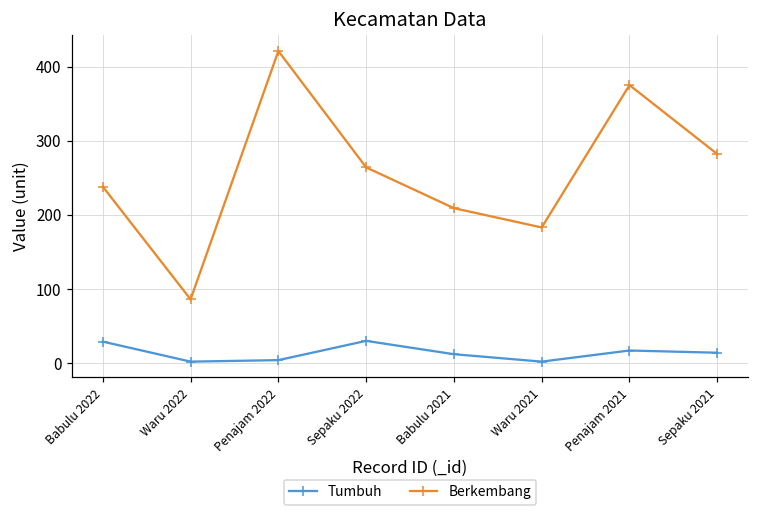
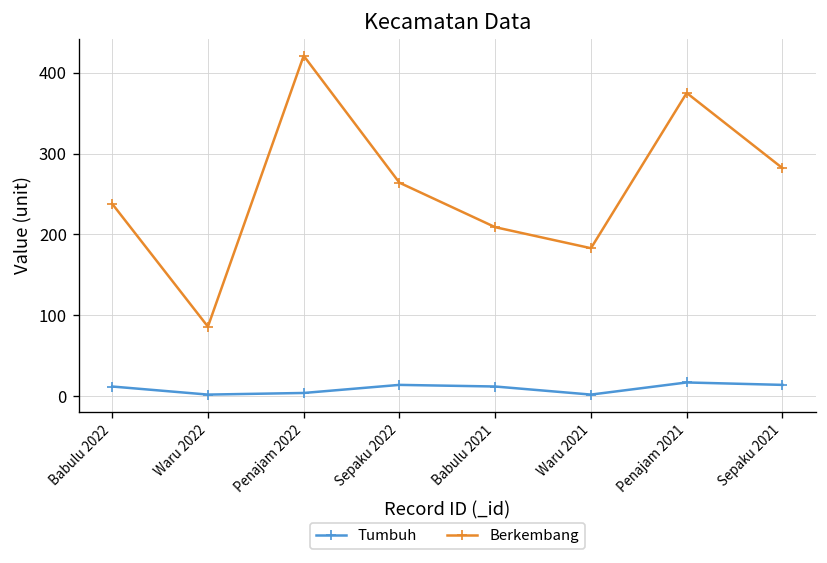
  {
    "Tumbuh": {
-     "Babulu 2022": 30,
+     "Babulu 2022": 10,
      "Waru 2022": 0,
      "Penajam 2022": 0,
-     "Sepaku 2022": 30,
+     "Sepaku 2022": 10,
      "Babulu 2021": 10,
      "Waru 2021": 0,
      "Penajam 2021": 20,
      "Sepaku 2021": 10
    },
    "Berkembang": {
      "Babulu 2022": 240,
      "Waru 2022": 90,
      "Penajam 2022": 420,
      "Sepaku 2022": 260,
      "Babulu 2021": 210,
      "Waru 2021": 180,
      "Penajam 2021": 380,
      "Sepaku 2021": 280
    }
  }
